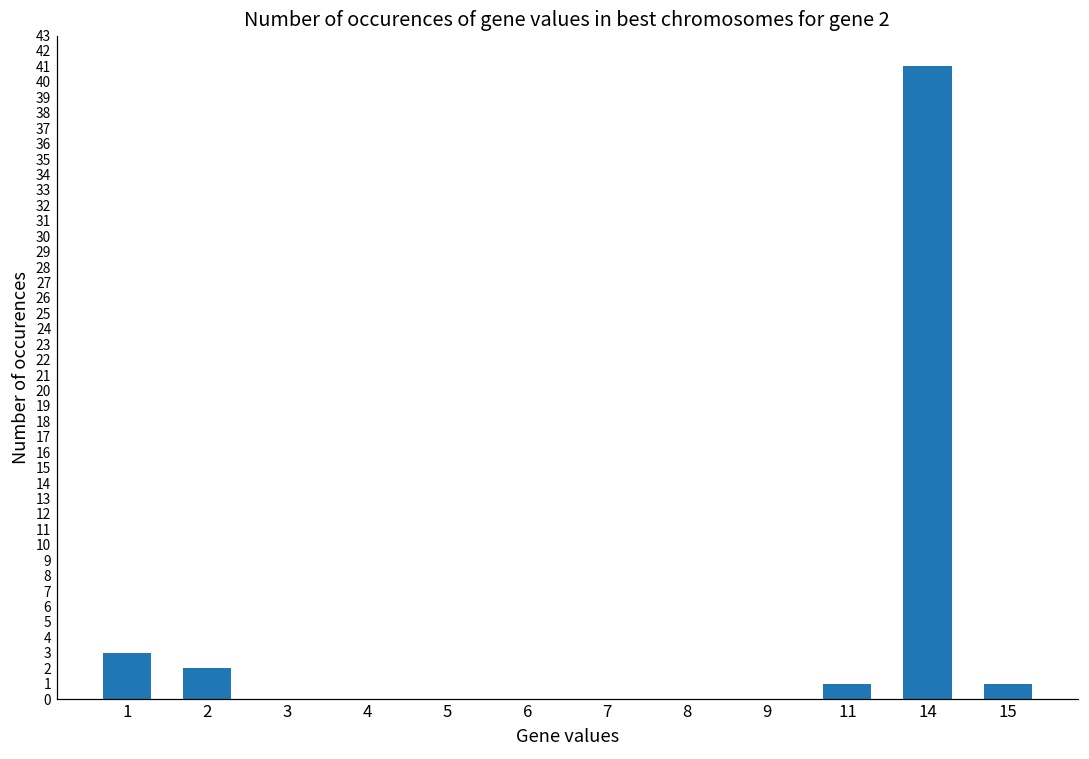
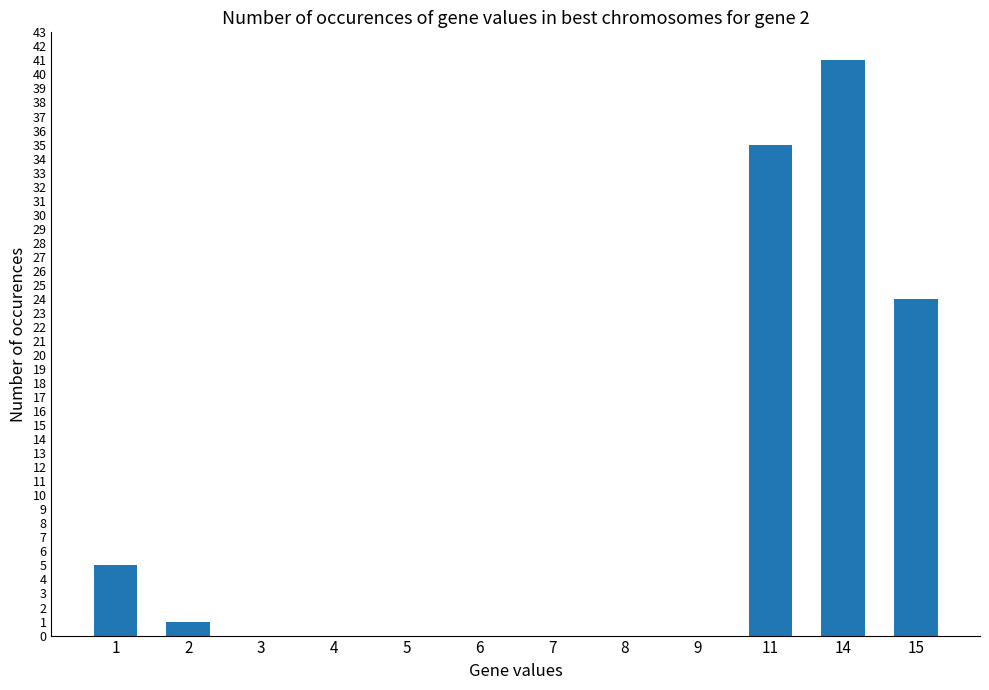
  {
-   "1": 3,
-   "2": 2,
+   "1": 5,
+   "2": 1,
    "3": 0,
    "4": 0,
    "5": 0,
    "6": 0,
    "7": 0,
    "8": 0,
    "9": 0,
-   "11": 1,
+   "11": 35,
    "14": 41,
-   "15": 1
+   "15": 24
  }
